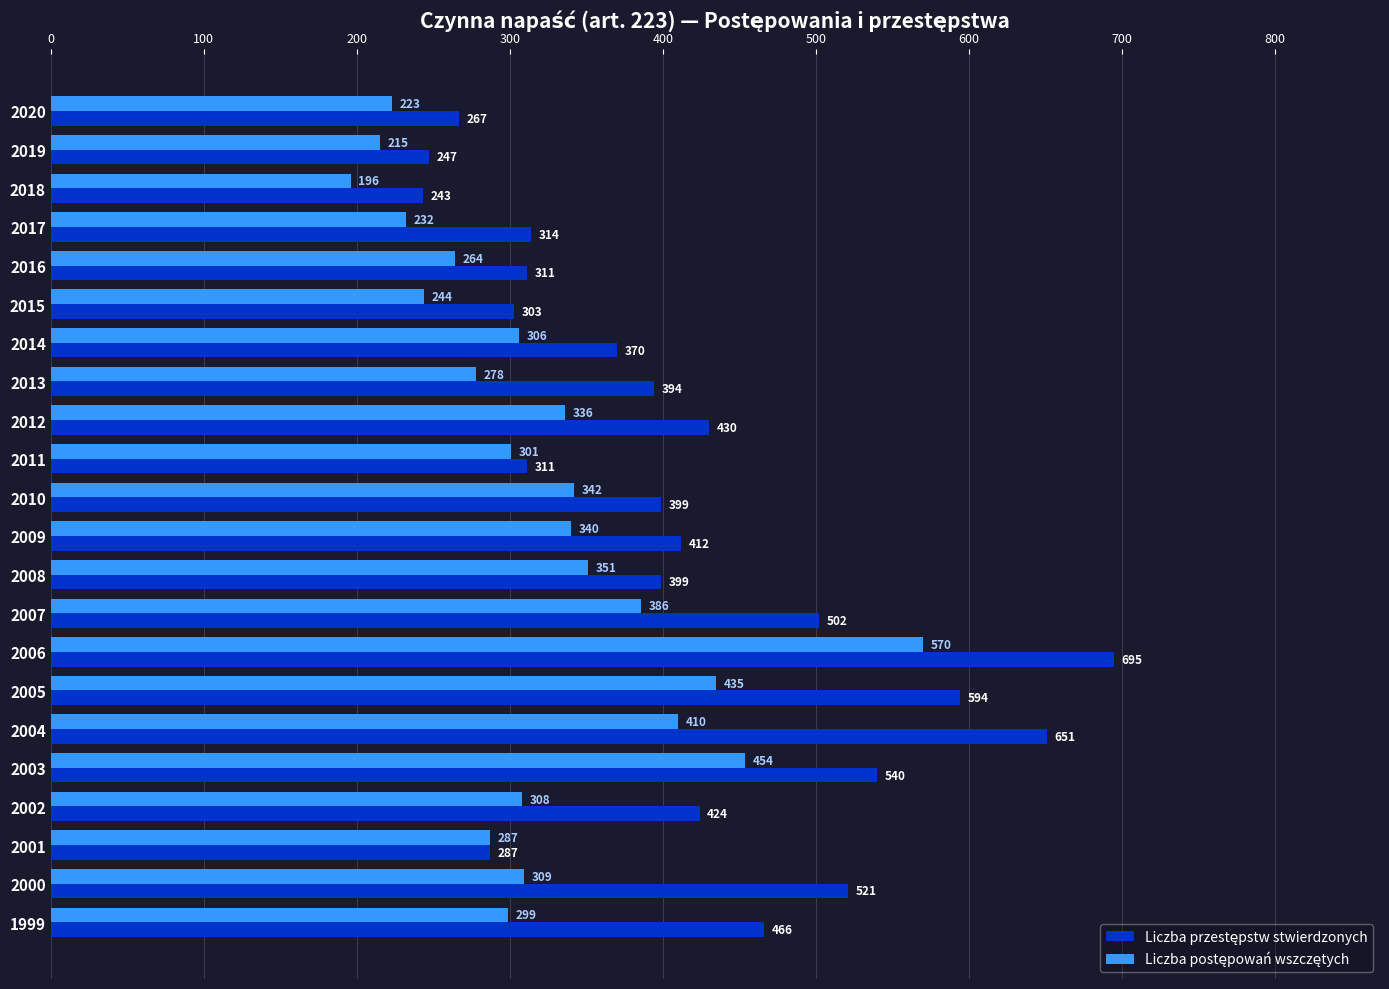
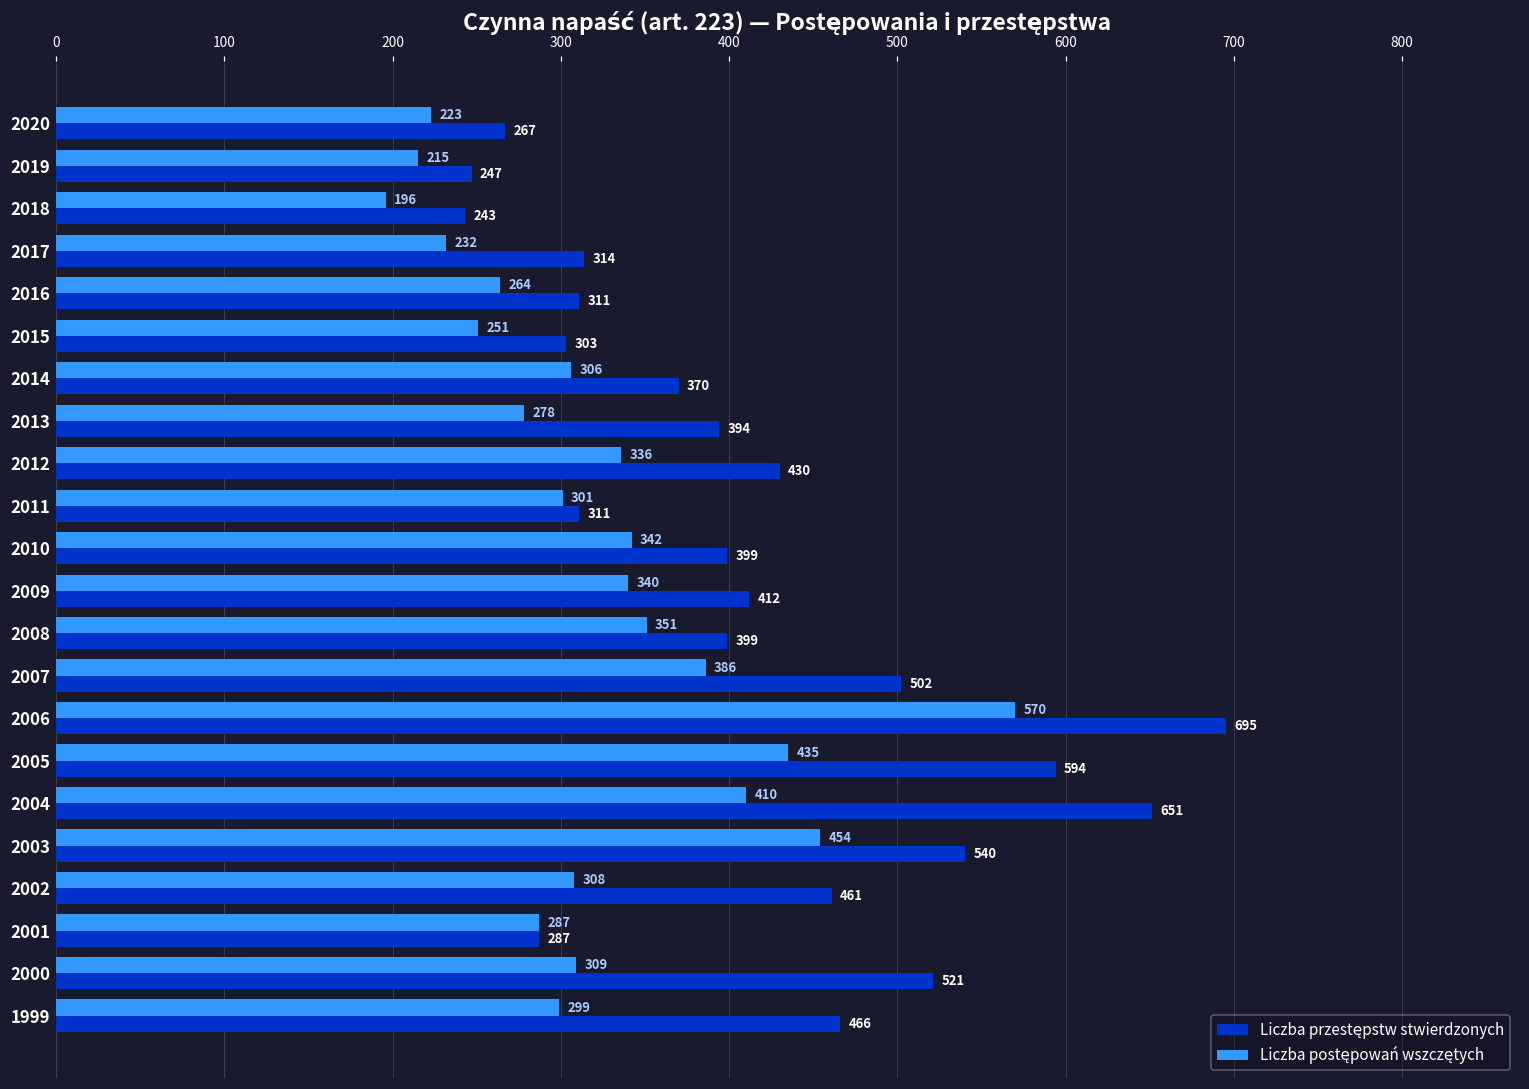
  {
    "Liczba przestępstw stwierdzonych": {
      "2020": 267,
      "2019": 247,
      "2018": 243,
      "2017": 314,
      "2016": 311,
      "2015": 303,
      "2014": 370,
      "2013": 394,
      "2012": 430,
      "2011": 311,
      "2010": 399,
      "2009": 412,
      "2008": 399,
      "2007": 502,
      "2006": 695,
      "2005": 594,
      "2004": 651,
      "2003": 540,
-     "2002": 424,
+     "2002": 461,
      "2001": 287,
      "2000": 521,
      "1999": 466
    },
    "Liczba postępowań wszczętych": {
      "2020": 223,
      "2019": 215,
      "2018": 196,
      "2017": 232,
      "2016": 264,
-     "2015": 244,
+     "2015": 251,
      "2014": 306,
      "2013": 278,
      "2012": 336,
      "2011": 301,
      "2010": 342,
      "2009": 340,
      "2008": 351,
      "2007": 386,
      "2006": 570,
      "2005": 435,
      "2004": 410,
      "2003": 454,
      "2002": 308,
      "2001": 287,
      "2000": 309,
      "1999": 299
    }
  }
